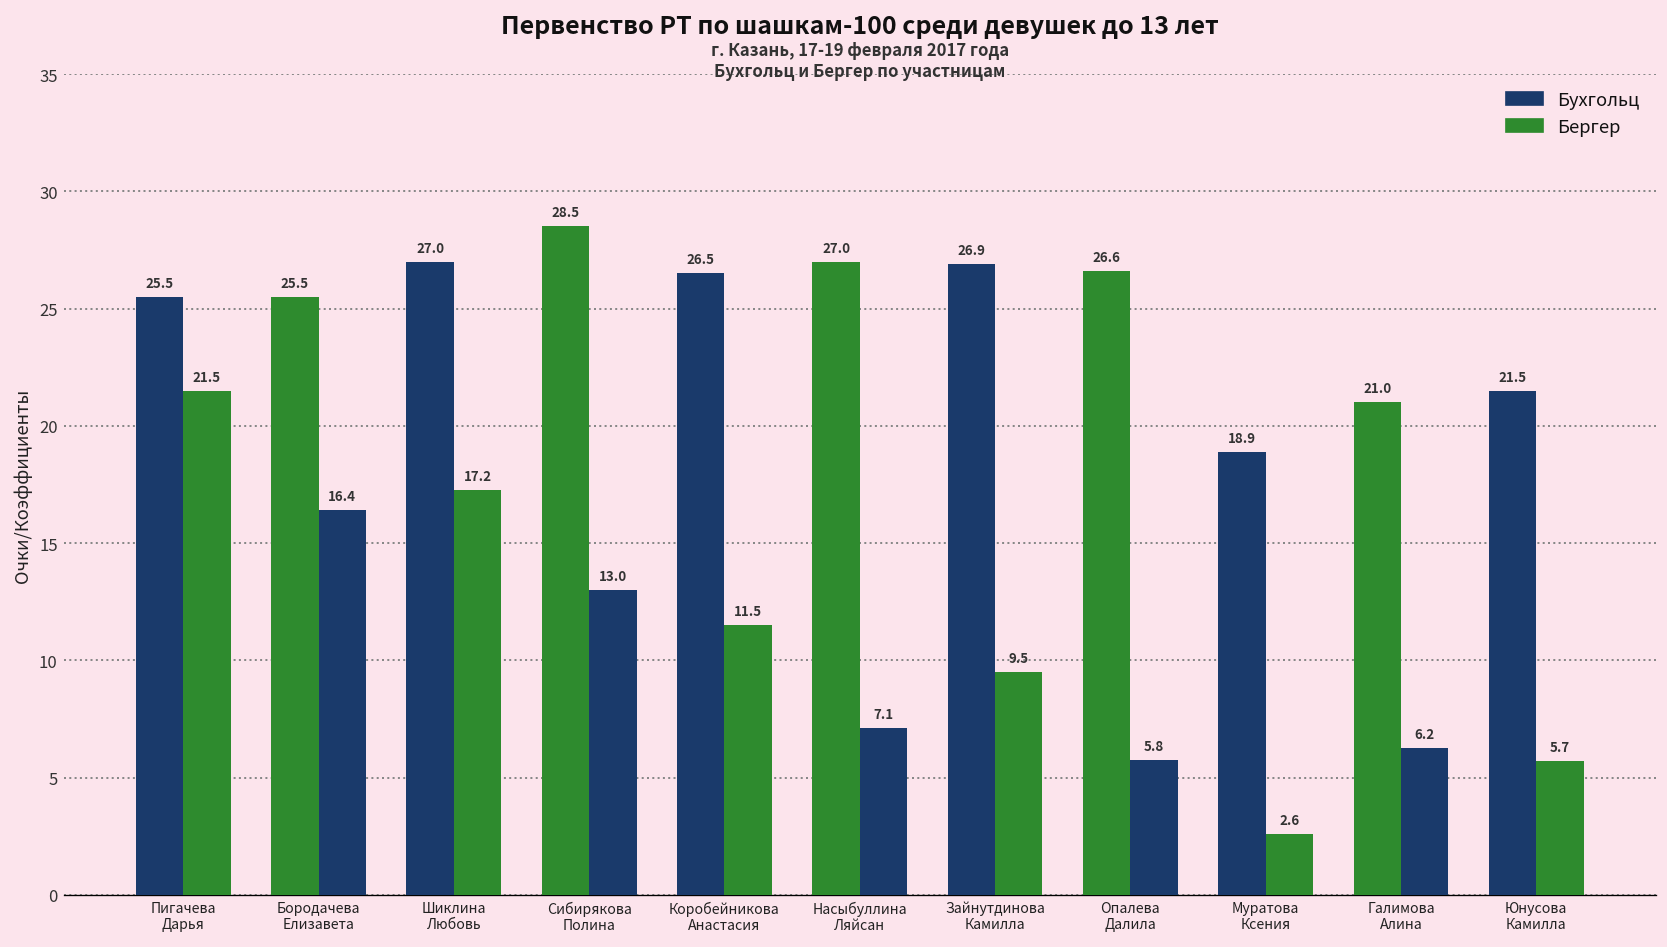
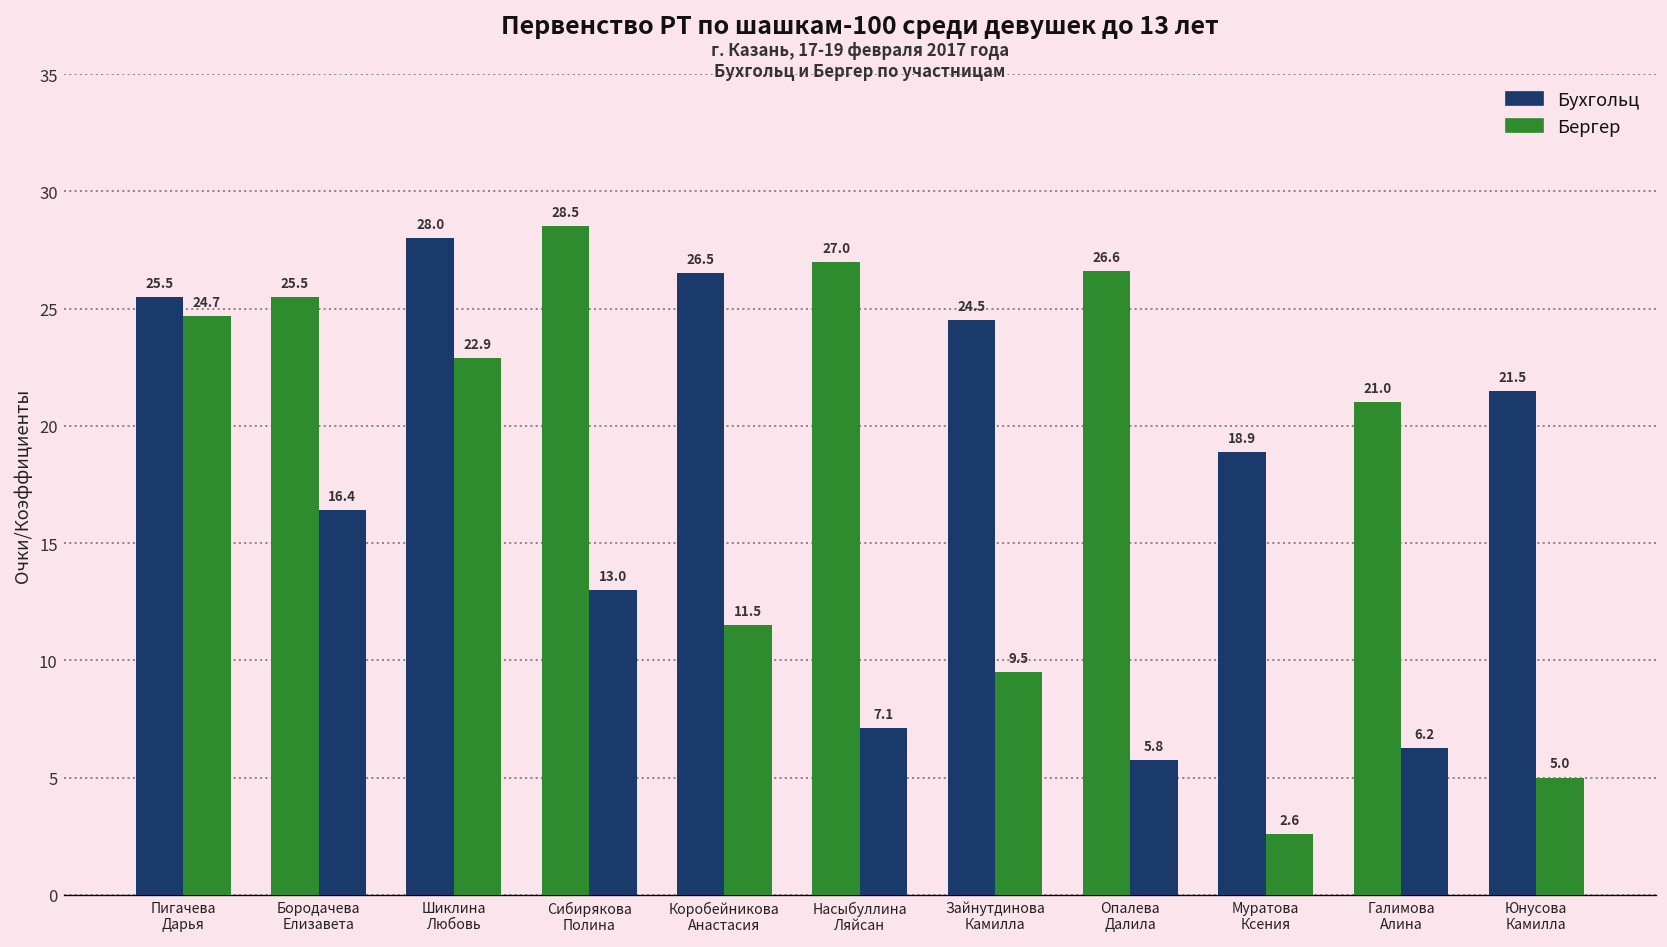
  {
    "Бухгольц": {
      "Пигачева Дарья": 25.5,
      "Бородачева Елизавета": 25.5,
-     "Шиклина Любовь": 27.0,
+     "Шиклина Любовь": 28.0,
      "Сибирякова Полина": 28.5,
      "Коробейникова Анастасия": 26.5,
      "Насыбуллина Ляйсан": 27.0,
-     "Зайнутдинова Камилла": 26.9,
+     "Зайнутдинова Камилла": 24.5,
      "Опалева Далила": 26.6,
      "Муратова Ксения": 18.9,
      "Галимова Алина": 21.0,
      "Юнусова Камилла": 21.5
    },
    "Бергер": {
-     "Пигачева Дарья": 21.5,
+     "Пигачева Дарья": 24.7,
      "Бородачева Елизавета": 16.4,
-     "Шиклина Любовь": 17.2,
+     "Шиклина Любовь": 22.9,
      "Сибирякова Полина": 13.0,
      "Коробейникова Анастасия": 11.5,
      "Насыбуллина Ляйсан": 7.1,
      "Зайнутдинова Камилла": 9.5,
      "Опалева Далила": 5.8,
      "Муратова Ксения": 2.6,
      "Галимова Алина": 6.2,
-     "Юнусова Камилла": 5.7
+     "Юнусова Камилла": 5.0
    }
  }
